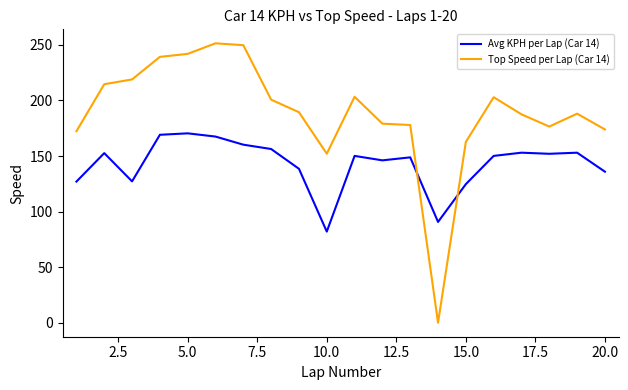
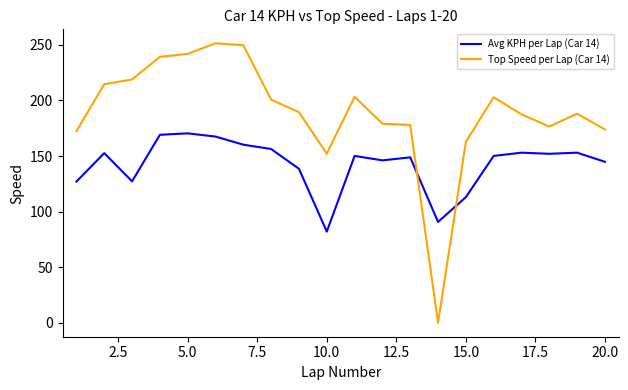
  {
    "Avg KPH per Lap (Car 14)": {
      "5.0": 170,
      "10.0": 82,
-     "15.0": 125,
-     "20.0": 136
+     "15.0": 113,
+     "20.0": 145
    },
    "Top Speed per Lap (Car 14)": {
      "5.0": 242,
      "10.0": 152,
      "15.0": 163,
      "20.0": 174
    }
  }
